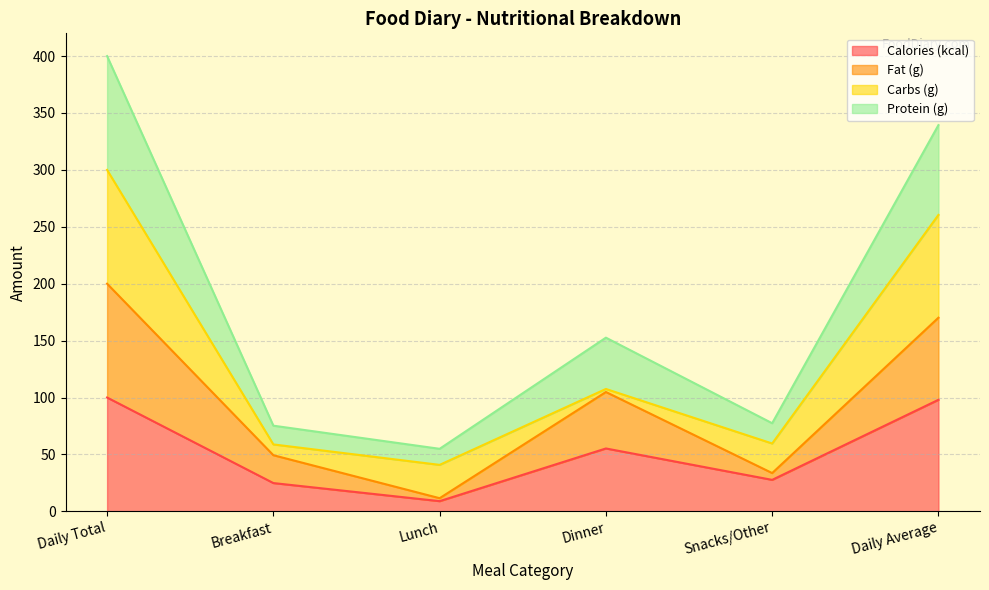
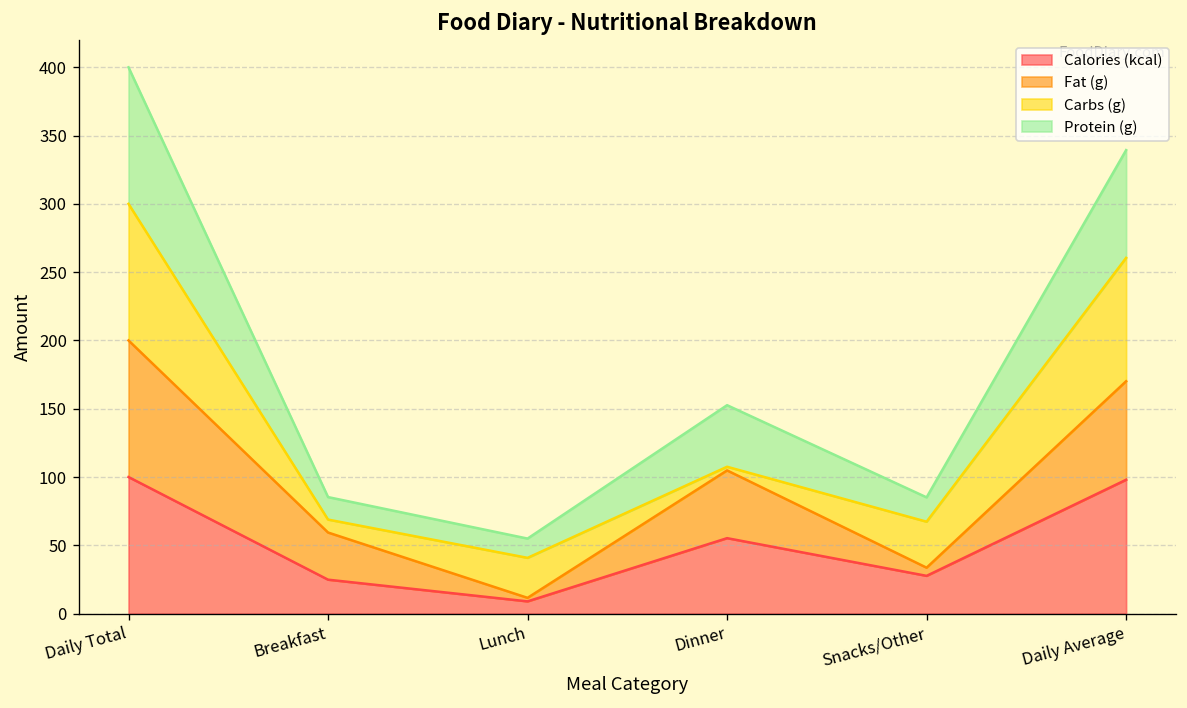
  {
    "Calories (kcal)": {
      "Daily Total": 100,
      "Breakfast": 25,
      "Lunch": 9,
      "Dinner": 55,
      "Snacks/Other": 28,
      "Daily Average": 98
    },
    "Fat (g)": {
      "Daily Total": 100,
-     "Breakfast": 24,
+     "Breakfast": 35,
      "Lunch": 3,
      "Dinner": 50,
      "Snacks/Other": 6,
      "Daily Average": 72
    },
    "Carbs (g)": {
      "Daily Total": 100,
      "Breakfast": 9,
      "Lunch": 29,
      "Dinner": 3,
-     "Snacks/Other": 26,
+     "Snacks/Other": 34,
      "Daily Average": 90
    },
    "Protein (g)": {
      "Daily Total": 100,
      "Breakfast": 16,
      "Lunch": 14,
      "Dinner": 45,
      "Snacks/Other": 18,
      "Daily Average": 79
    }
  }
